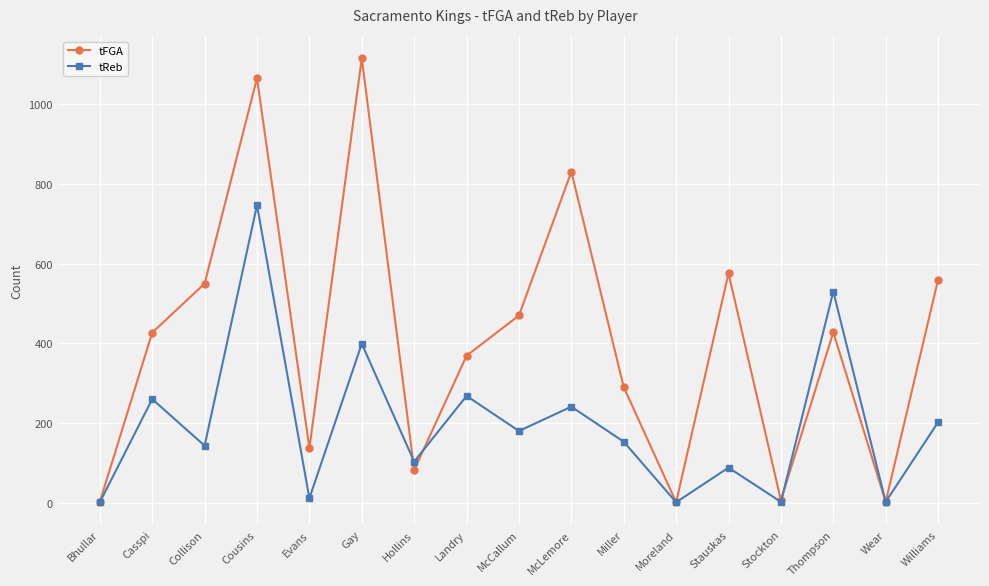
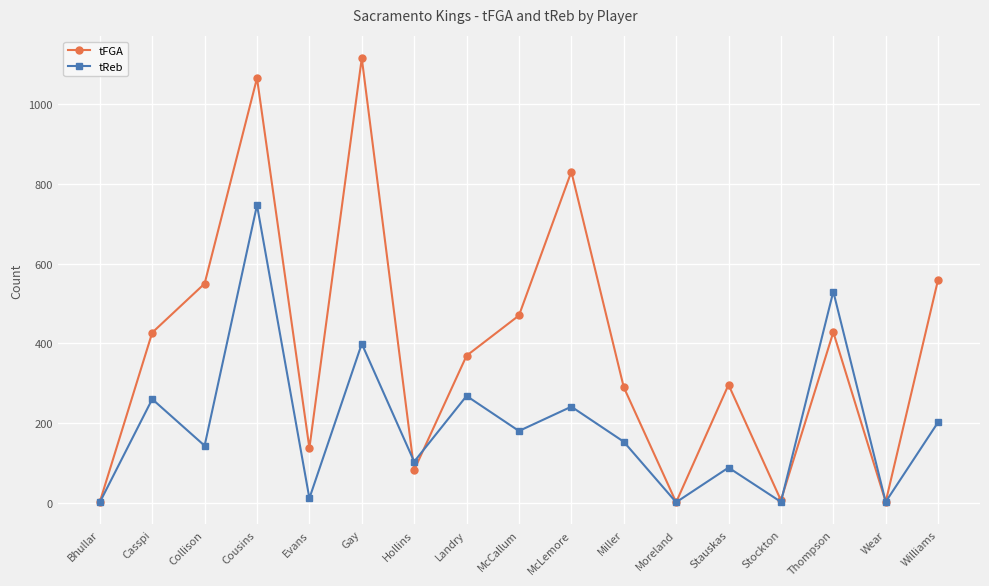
  {
    "tFGA": {
      "Casspi": 430,
      "Collison": 550,
      "Cousins": 1070,
      "Evans": 140,
      "Gay": 1120,
      "Hollins": 80,
      "Landry": 370,
      "McCallum": 470,
      "McLemore": 830,
      "Miller": 290,
-     "Stauskas": 580,
+     "Stauskas": 300,
      "Thompson": 430,
      "Williams": 560
    },
    "tReb": {
      "Casspi": 260,
      "Collison": 140,
      "Cousins": 750,
      "Evans": 10,
      "Gay": 400,
      "Hollins": 100,
      "Landry": 270,
      "McCallum": 180,
      "McLemore": 240,
      "Miller": 150,
      "Stauskas": 90,
      "Thompson": 530,
      "Williams": 200
    }
  }
